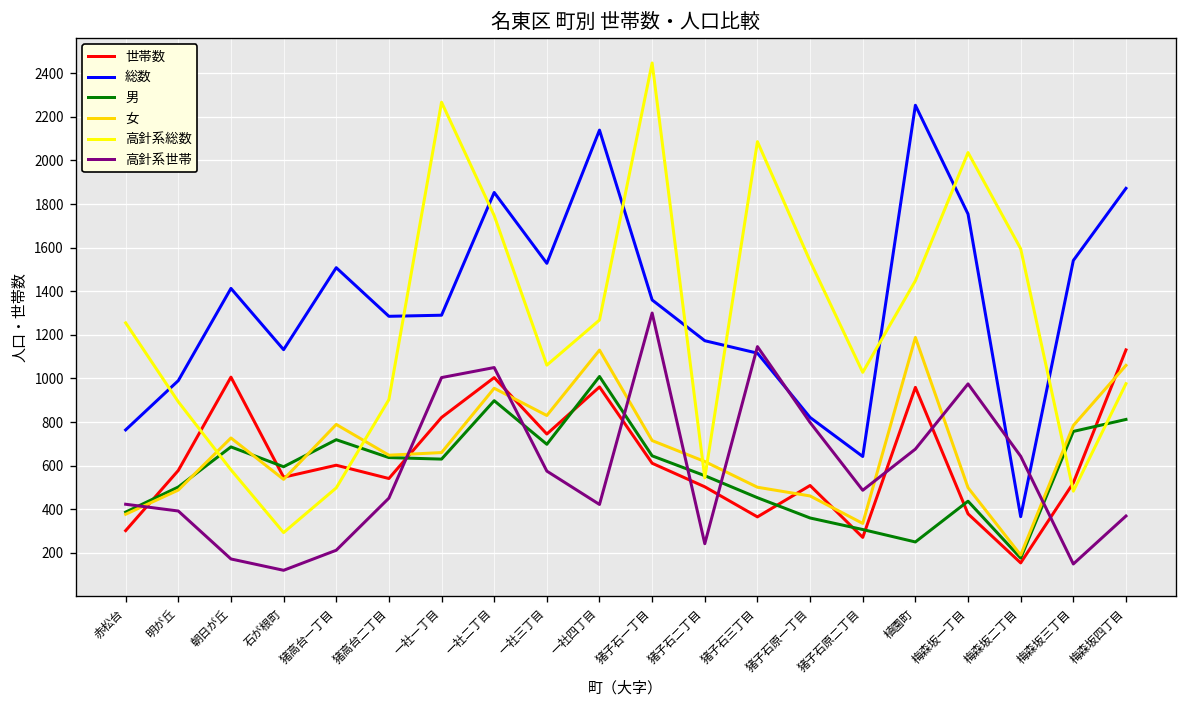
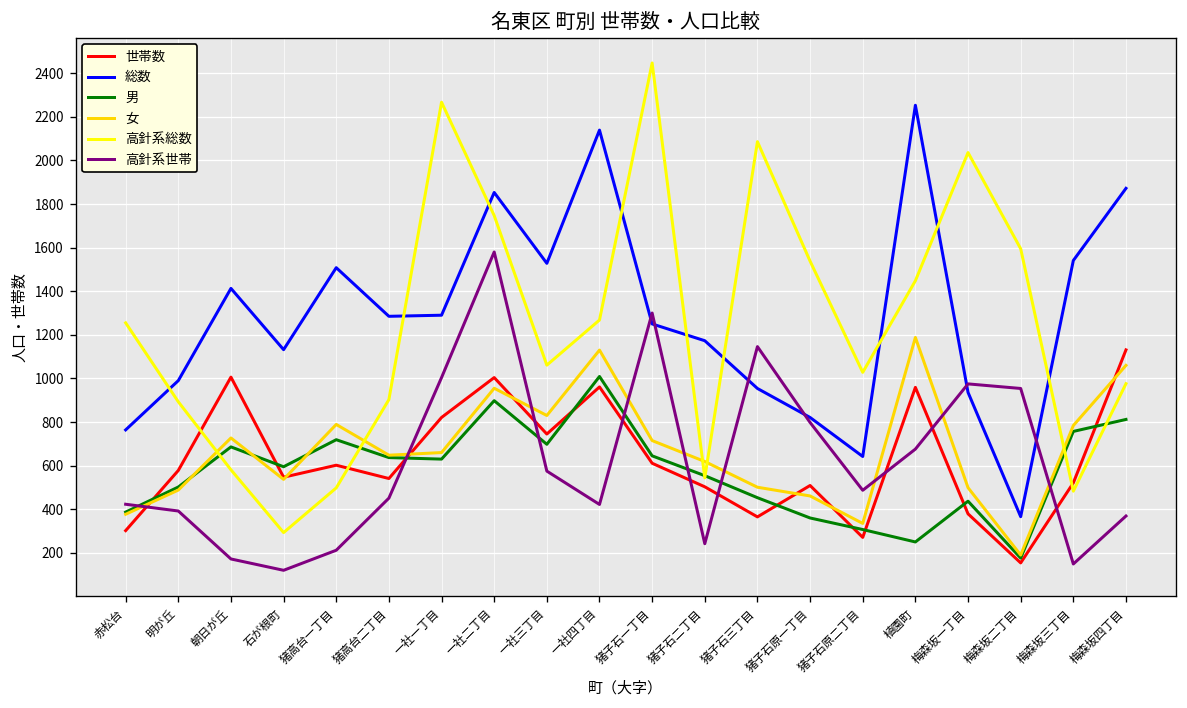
  {
    "世帯数": {
      "赤松台": 300,
      "明が丘": 580,
      "朝日が丘": 1010,
      "猪高台一丁目": 600,
      "猪高台二丁目": 540,
      "一社一丁目": 820,
      "一社二丁目": 1000,
      "一社三丁目": 750,
      "一社四丁目": 960,
      "猪子石一丁目": 610,
      "猪子石二丁目": 500,
      "猪子石三丁目": 370,
      "猪子石原一丁目": 510,
      "猪子石原二丁目": 270,
      "植園町": 960,
      "梅森坂一丁目": 380,
      "梅森坂二丁目": 150,
      "梅森坂三丁目": 520,
      "梅森坂四丁目": 1130
    },
    "総数": {
      "赤松台": 760,
      "明が丘": 990,
      "朝日が丘": 1410,
      "石が根町": 1130,
      "猪高台一丁目": 1510,
      "猪高台二丁目": 1290,
      "一社一丁目": 1290,
      "一社二丁目": 1850,
      "一社三丁目": 1530,
      "一社四丁目": 2140,
-     "猪子石一丁目": 1360,
+     "猪子石一丁目": 1250,
      "猪子石二丁目": 1170,
-     "猪子石三丁目": 1120,
+     "猪子石三丁目": 950,
      "猪子石原一丁目": 820,
      "猪子石原二丁目": 640,
      "植園町": 2250,
-     "梅森坂一丁目": 1750,
+     "梅森坂一丁目": 940,
      "梅森坂二丁目": 370,
      "梅森坂三丁目": 1540,
      "梅森坂四丁目": 1870
    },
    "男": {
      "明が丘": 500,
      "朝日が丘": 690,
      "石が根町": 600,
      "猪高台一丁目": 720,
      "一社一丁目": 630,
      "一社二丁目": 900,
      "一社三丁目": 700,
      "一社四丁目": 1010,
      "猪子石一丁目": 650,
      "猪子石三丁目": 450,
      "猪子石原一丁目": 360,
      "猪子石原二丁目": 310,
      "植園町": 250,
      "梅森坂一丁目": 440,
      "梅森坂二丁目": 180,
      "梅森坂三丁目": 760,
      "梅森坂四丁目": 810
    },
    "高針系世帯": {
      "赤松台": 420,
      "明が丘": 390,
      "朝日が丘": 170,
      "石が根町": 120,
      "猪高台一丁目": 210,
      "猪高台二丁目": 450,
      "一社一丁目": 1000,
-     "一社二丁目": 1050,
+     "一社二丁目": 1580,
      "一社三丁目": 580,
      "一社四丁目": 420,
      "猪子石一丁目": 1300,
      "猪子石二丁目": 240,
      "猪子石三丁目": 1150,
      "猪子石原一丁目": 800,
      "猪子石原二丁目": 490,
      "植園町": 680,
      "梅森坂一丁目": 980,
-     "梅森坂二丁目": 640,
+     "梅森坂二丁目": 950,
      "梅森坂三丁目": 150,
      "梅森坂四丁目": 370
    }
  }
